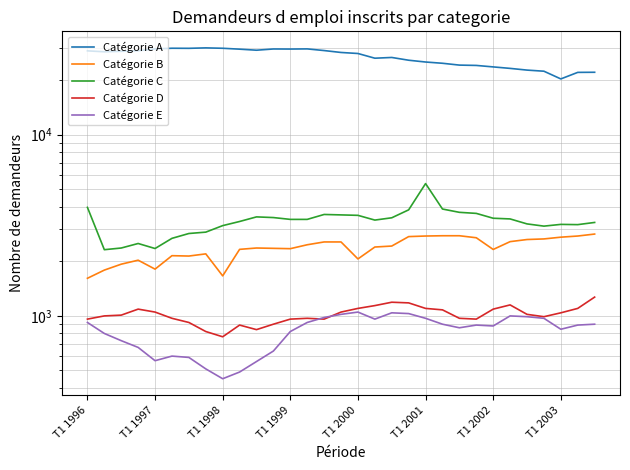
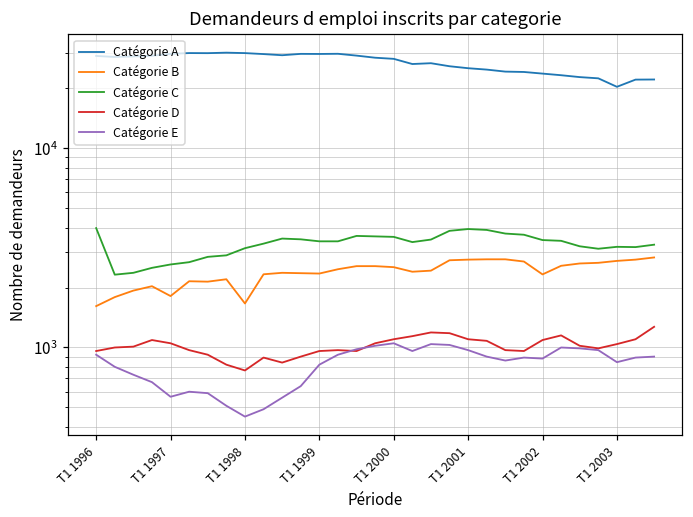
  {
    "Catégorie A": {
      "T1 1998": 30000,
      "T1 1999": 30000,
      "T1 2000": 28000,
      "T1 2001": 25000,
      "T1 2002": 24000,
      "T1 2003": 20000
    },
    "Catégorie B": {
      "T1 1996": 1600,
      "T1 1997": 1800,
      "T1 1998": 1700,
      "T1 1999": 2400,
-     "T1 2000": 2100,
+     "T1 2000": 2500,
      "T1 2001": 2800,
      "T1 2002": 2300,
      "T1 2003": 2700
    },
    "Catégorie C": {
      "T1 1996": 4000,
-     "T1 1997": 2400,
+     "T1 1997": 2600,
      "T1 1998": 3200,
      "T1 1999": 3400,
      "T1 2000": 3600,
-     "T1 2001": 5400,
+     "T1 2001": 3900,
      "T1 2002": 3500,
      "T1 2003": 3200
    },
    "Catégorie D": {
      "T1 1996": 1000,
      "T1 1997": 1100,
      "T1 1998": 770,
      "T1 1999": 1000,
      "T1 2000": 1100,
      "T1 2001": 1100,
      "T1 2002": 1100,
      "T1 2003": 1000
    },
    "Catégorie E": {
      "T1 1996": 900,
      "T1 1997": 570,
      "T1 1998": 450,
      "T1 1999": 800,
      "T1 2000": 1100,
      "T1 2001": 1000,
      "T1 2002": 900,
      "T1 2003": 800
    }
  }
